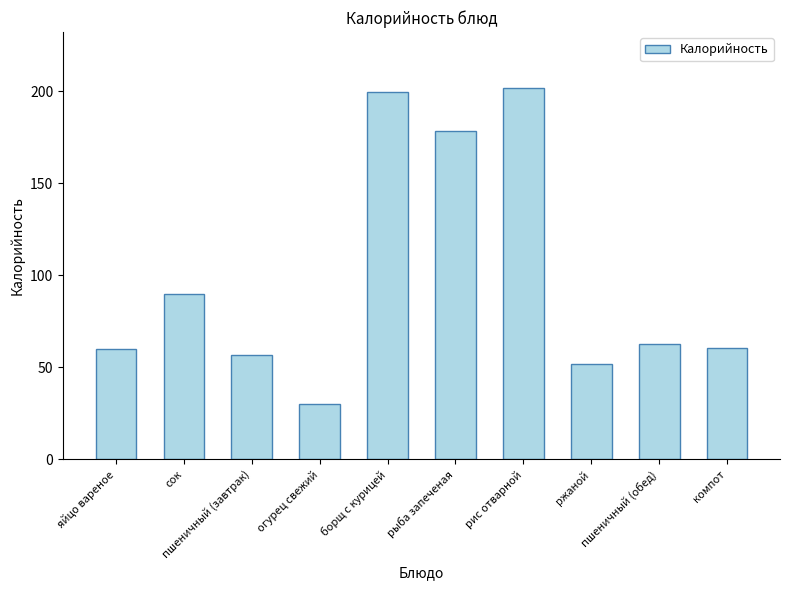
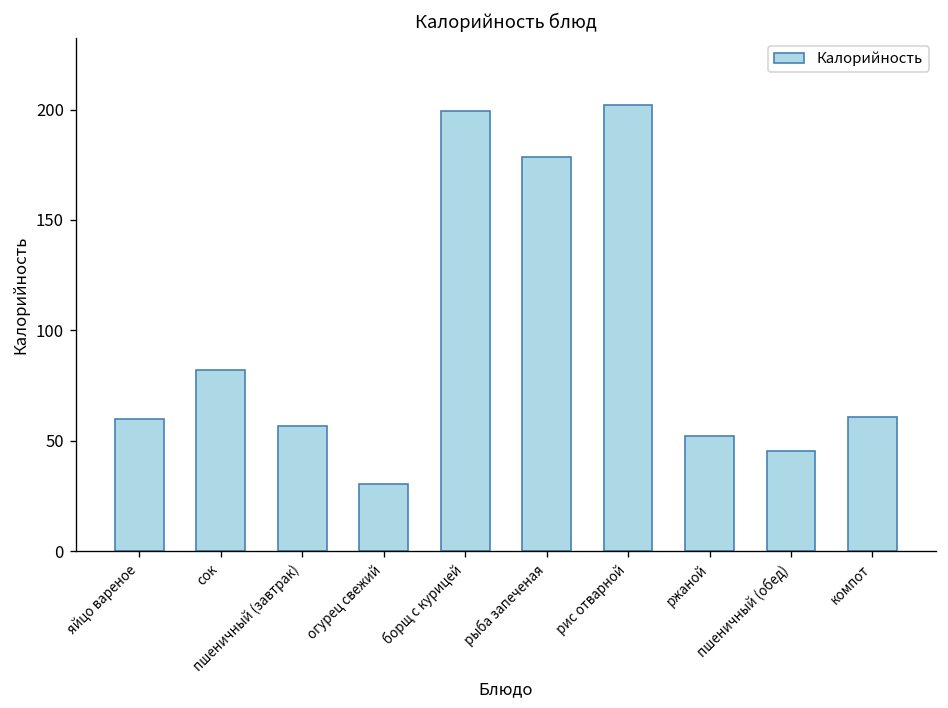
  {
    "яйцо вареное": 60,
-   "сок": 90,
+   "сок": 82,
    "пшеничный (завтрак)": 57,
    "огурец свежий": 30,
    "борщ с курицей": 199,
    "рыба запеченая": 178,
    "рис отварной": 202,
    "ржаной": 52,
-   "пшеничный (обед)": 63,
+   "пшеничный (обед)": 45,
    "компот": 61
  }
